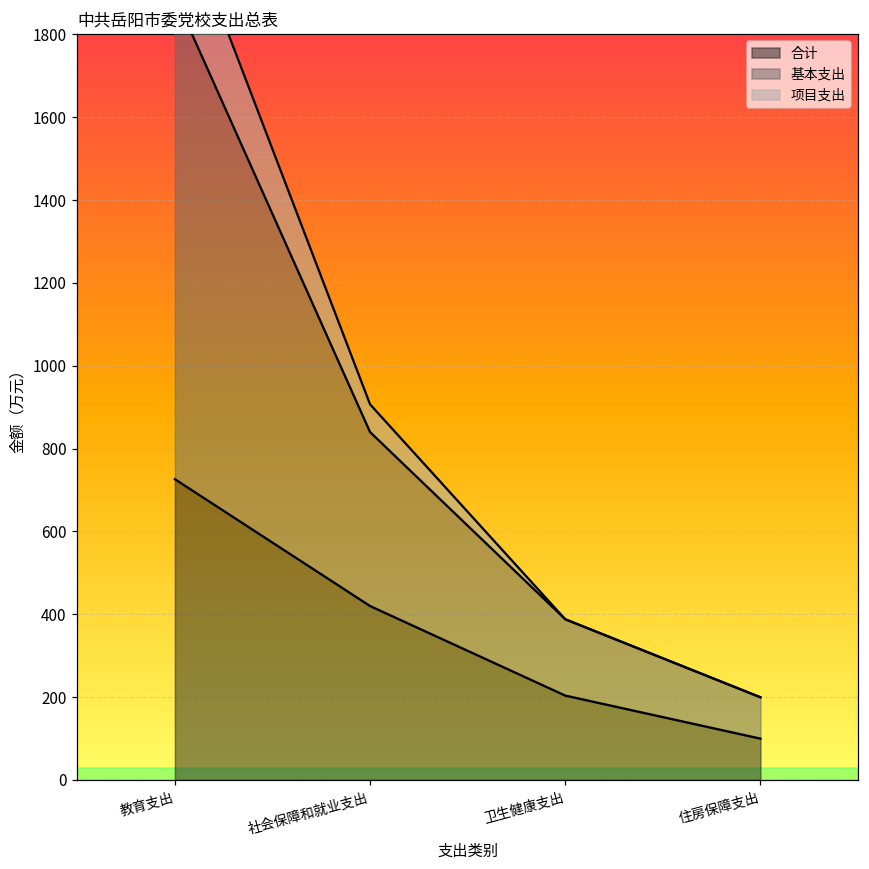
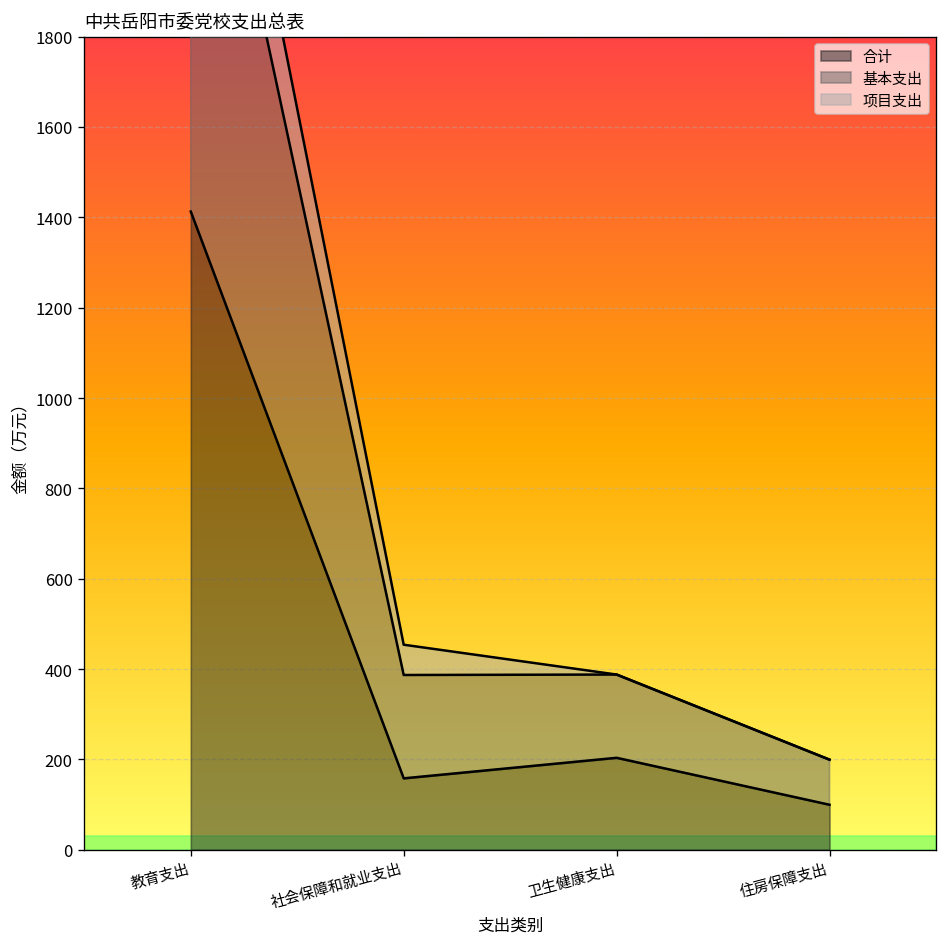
  {
    "合计": {
-     "教育支出": 730,
-     "社会保障和就业支出": 420,
+     "教育支出": 1410,
+     "社会保障和就业支出": 160,
      "卫生健康支出": 200,
      "住房保障支出": 100
    },
    "基本支出": {
-     "社会保障和就业支出": 420
+     "社会保障和就业支出": 230
    },
    "项目支出": {
      "社会保障和就业支出": 70
    }
  }
